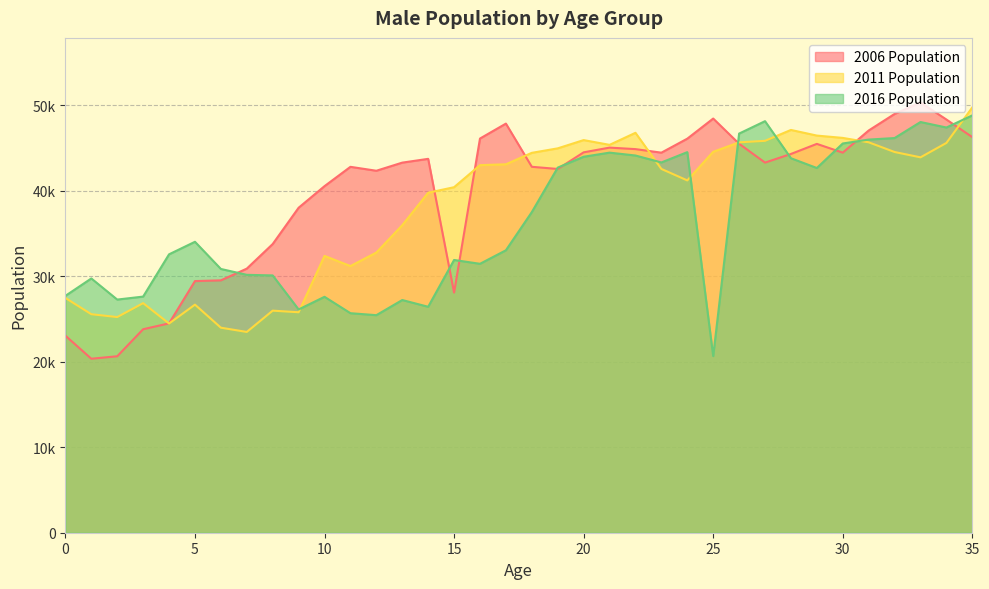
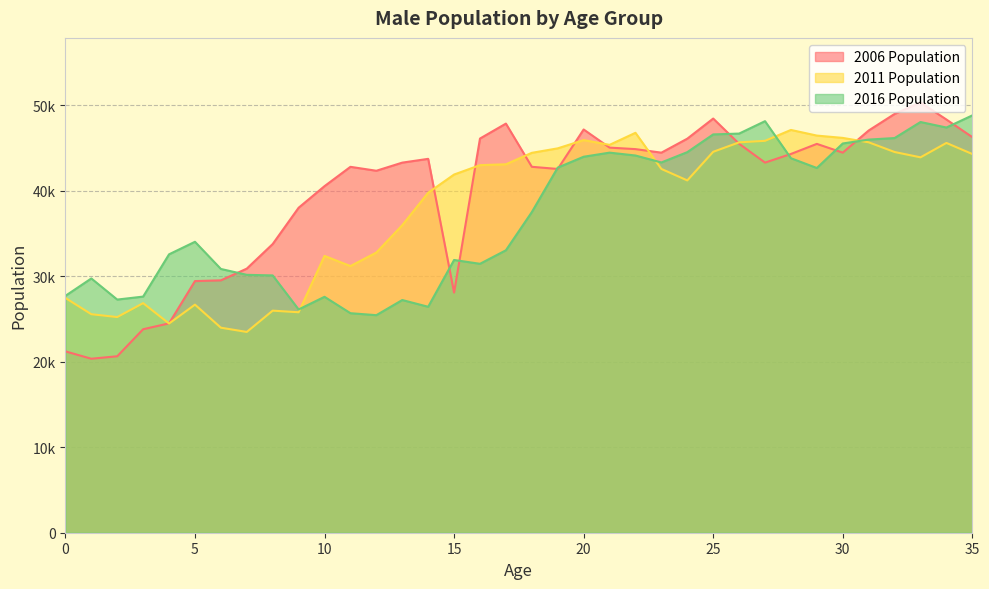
  {
    "2006 Population": {
-     "0": 23000,
+     "0": 21000,
      "5": 29000,
      "10": 41000,
      "15": 28000,
-     "20": 44000,
+     "20": 47000,
      "25": 48000,
      "30": 44000,
      "35": 46000
    },
    "2011 Population": {
      "5": 27000,
      "10": 32000,
-     "15": 40000,
+     "15": 42000,
      "20": 46000,
      "25": 45000,
      "30": 46000,
-     "35": 50000
+     "35": 44000
    },
    "2016 Population": {
      "5": 34000,
      "10": 28000,
      "15": 32000,
      "20": 44000,
-     "25": 21000,
+     "25": 47000,
      "30": 46000,
      "35": 49000
    }
  }
